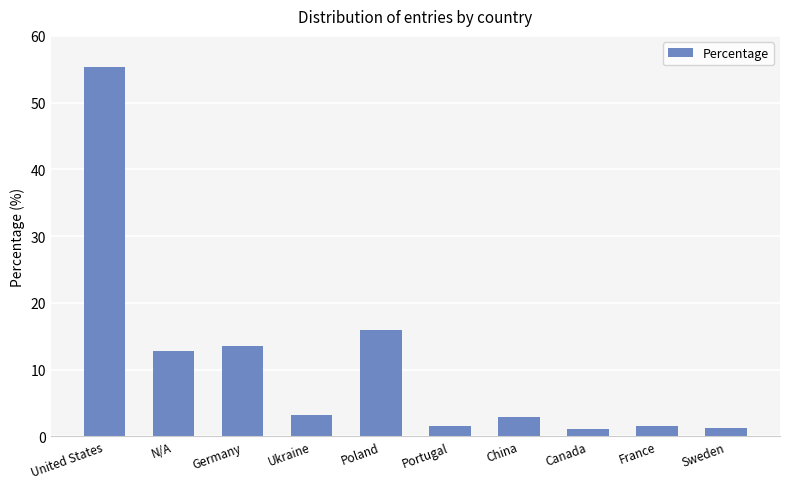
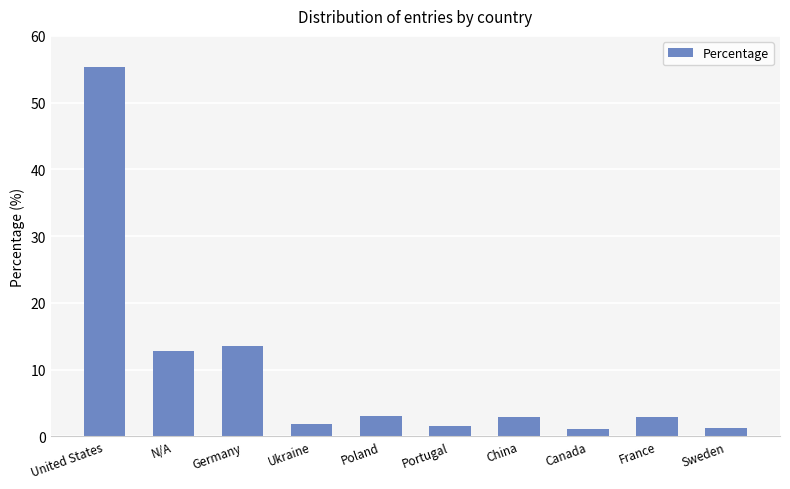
  {
    "United States": 55,
    "N/A": 13,
    "Germany": 13,
-   "Ukraine": 3,
-   "Poland": 16,
+   "Ukraine": 2,
+   "Poland": 3,
    "Portugal": 2,
    "China": 3,
    "Canada": 1,
-   "France": 2,
+   "France": 3,
    "Sweden": 1
  }
